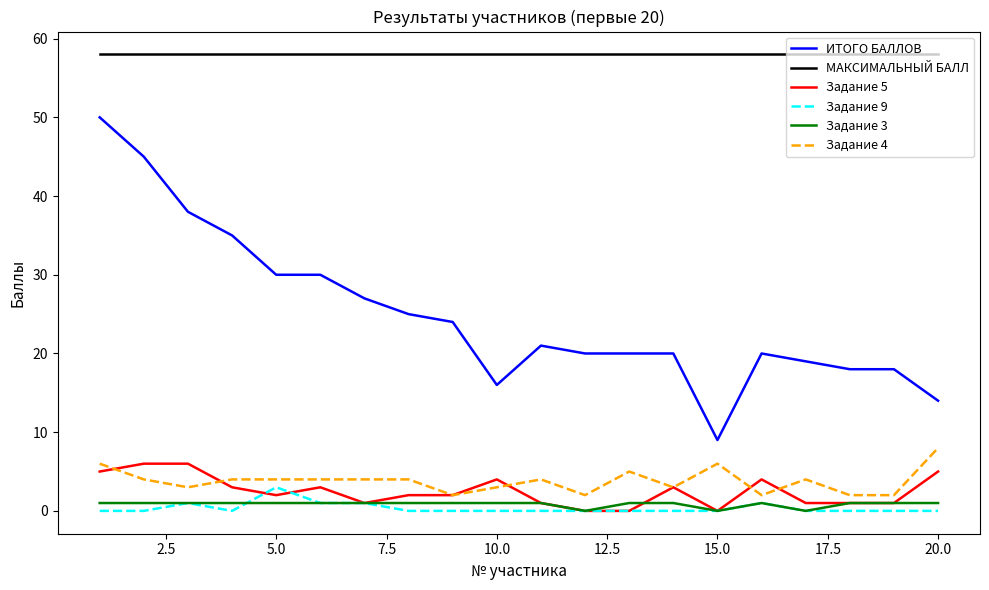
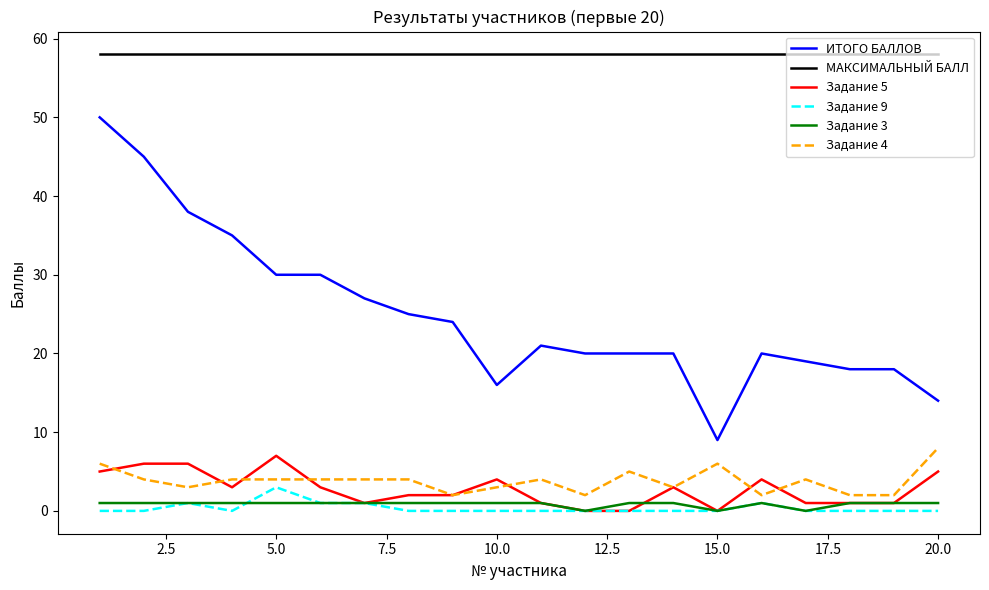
  {
    "ИТОГО БАЛЛОВ": {
      "5.0": 30,
      "10.0": 16,
      "15.0": 9,
      "20.0": 14
    },
    "МАКСИМАЛЬНЫЙ БАЛЛ": {
      "5.0": 58,
      "10.0": 58,
      "15.0": 58
    },
    "Задание 5": {
-     "5.0": 2,
+     "5.0": 7,
      "10.0": 4,
      "20.0": 5
    },
    "Задание 9": {
      "5.0": 3,
      "10.0": 0,
      "20.0": 0
    },
    "Задание 3": {
      "5.0": 1,
      "10.0": 1,
      "20.0": 1
    },
    "Задание 4": {
      "5.0": 4,
      "10.0": 3,
      "15.0": 6,
      "20.0": 8
    }
  }
